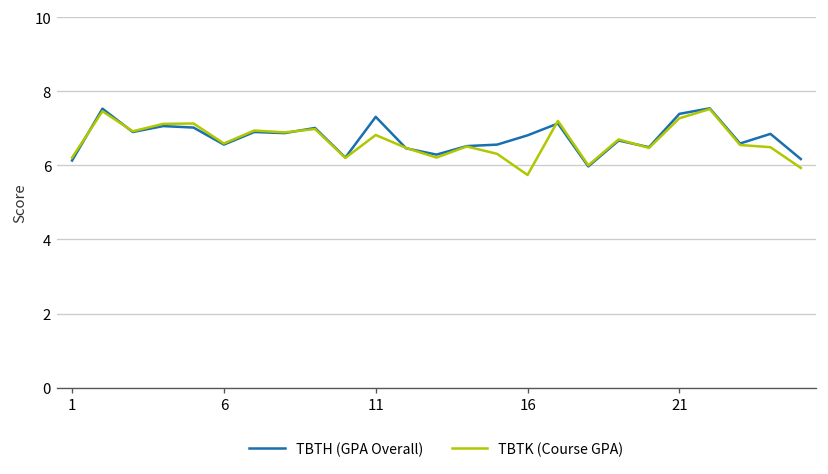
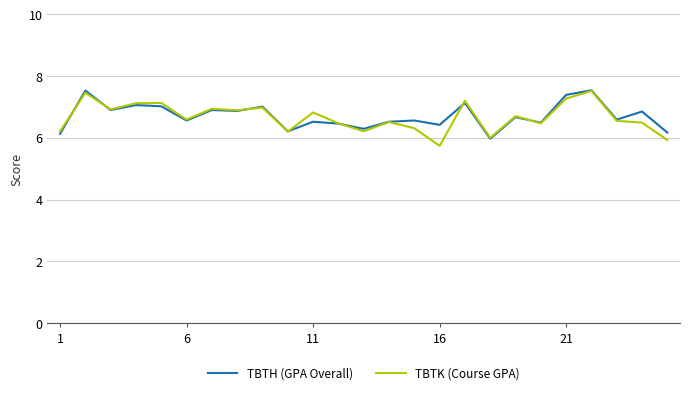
  {
    "TBTH (GPA Overall)": {
-     "11": 7.3,
-     "16": 6.8,
+     "11": 6.5,
+     "16": 6.4,
      "21": 7.4
    },
    "TBTK (Course GPA)": {
      "11": 6.8,
      "16": 5.7,
      "21": 7.3
    }
  }
